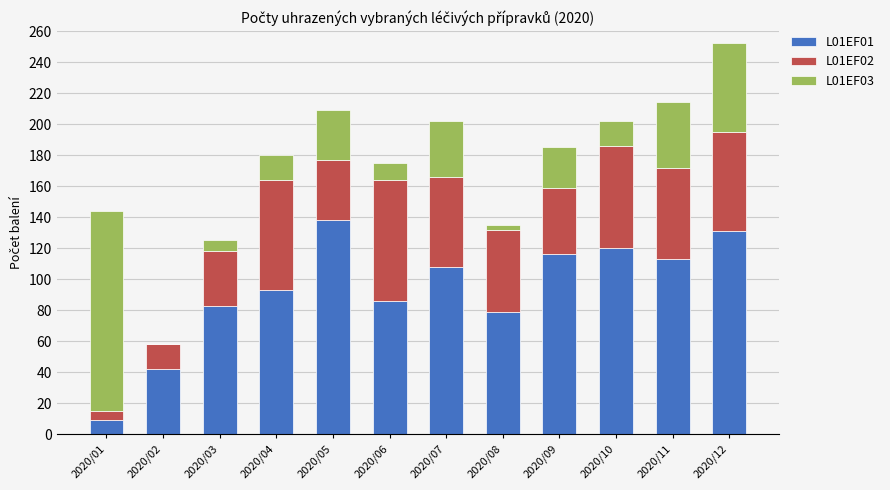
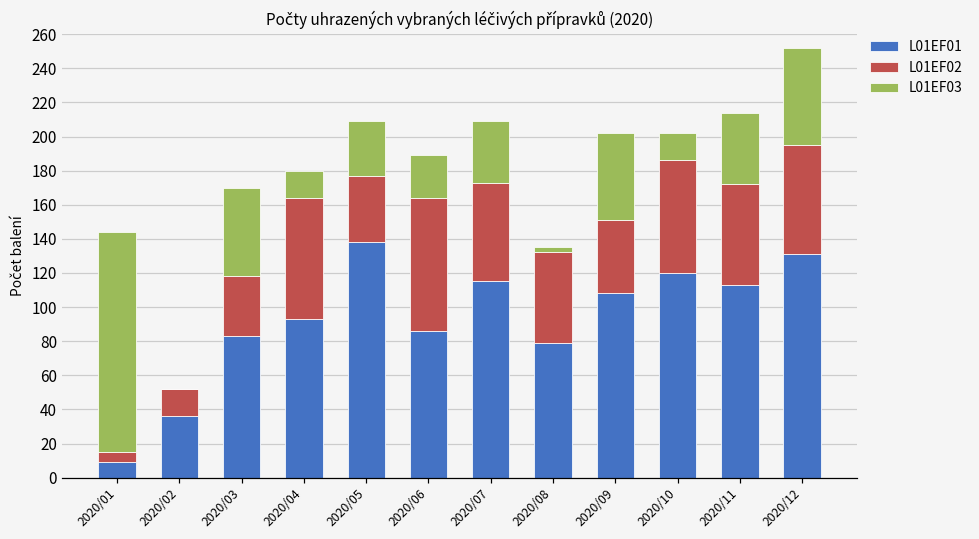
  {
    "L01EF01": {
      "2020/01": 9,
-     "2020/02": 42,
+     "2020/02": 36,
      "2020/03": 83,
      "2020/04": 93,
      "2020/05": 138,
      "2020/06": 86,
-     "2020/07": 108,
+     "2020/07": 115,
      "2020/08": 79,
-     "2020/09": 116,
+     "2020/09": 108,
      "2020/10": 120,
      "2020/11": 113,
      "2020/12": 131
    },
    "L01EF02": {
      "2020/01": 6,
      "2020/02": 16,
      "2020/03": 35,
      "2020/04": 71,
      "2020/05": 39,
      "2020/06": 78,
      "2020/07": 58,
      "2020/08": 53,
      "2020/09": 43,
      "2020/10": 66,
      "2020/11": 59,
      "2020/12": 64
    },
    "L01EF03": {
      "2020/01": 129,
      "2020/02": 0,
-     "2020/03": 7,
+     "2020/03": 52,
      "2020/04": 16,
      "2020/05": 32,
-     "2020/06": 11,
+     "2020/06": 25,
      "2020/07": 36,
      "2020/08": 3,
-     "2020/09": 26,
+     "2020/09": 51,
      "2020/10": 16,
      "2020/11": 42,
      "2020/12": 57
    }
  }
